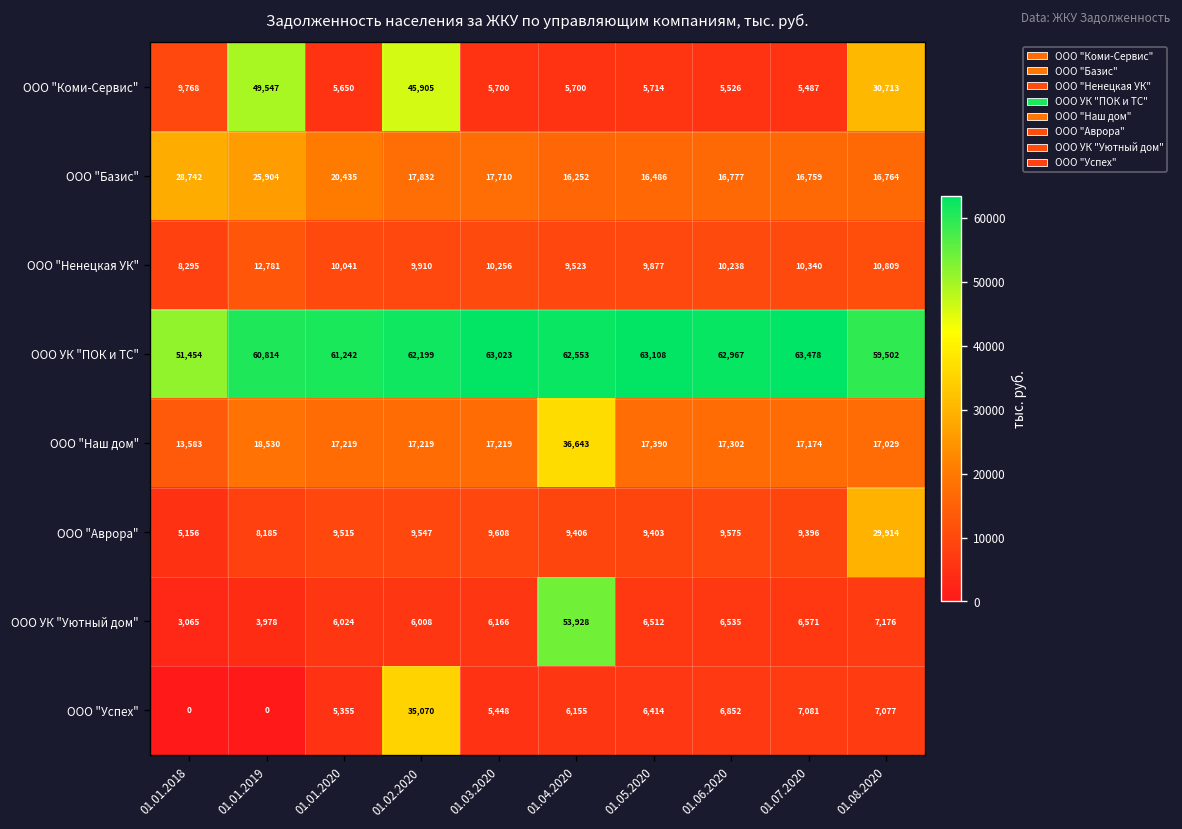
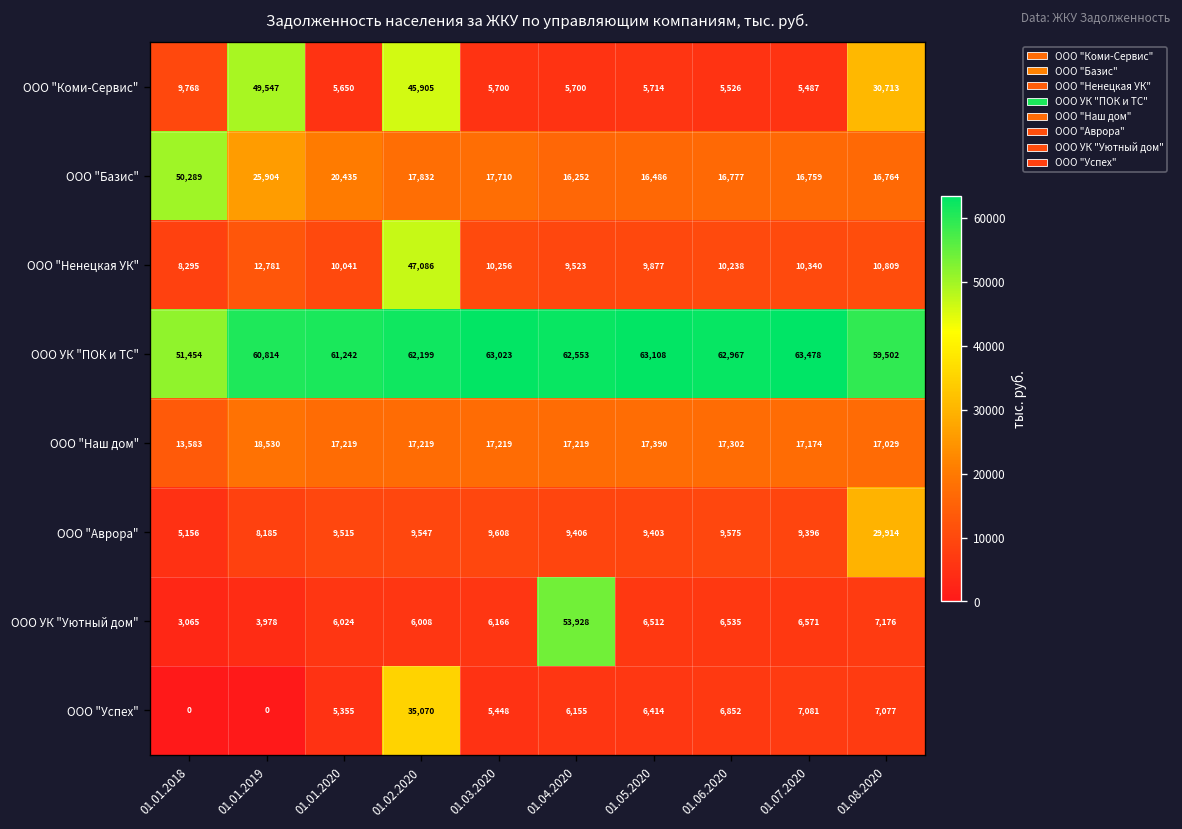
  {
    "ООО \"Коми-Сервис\"": {
      "01.01.2018": "9,768",
      "01.01.2019": "49,547",
      "01.01.2020": "5,650",
      "01.02.2020": "45,905",
      "01.03.2020": "5,700",
      "01.04.2020": "5,700",
      "01.05.2020": "5,714",
      "01.06.2020": "5,526",
      "01.07.2020": "5,487",
      "01.08.2020": "30,713"
    },
    "ООО \"Базис\"": {
-     "01.01.2018": "28,742",
+     "01.01.2018": "50,289",
      "01.01.2019": "25,904",
      "01.01.2020": "20,435",
      "01.02.2020": "17,832",
      "01.03.2020": "17,710",
      "01.04.2020": "16,252",
      "01.05.2020": "16,486",
      "01.06.2020": "16,777",
      "01.07.2020": "16,759",
      "01.08.2020": "16,764"
    },
    "ООО \"Ненецкая УК\"": {
      "01.01.2018": "8,295",
      "01.01.2019": "12,781",
      "01.01.2020": "10,041",
-     "01.02.2020": "9,910",
+     "01.02.2020": "47,086",
      "01.03.2020": "10,256",
      "01.04.2020": "9,523",
      "01.05.2020": "9,877",
      "01.06.2020": "10,238",
      "01.07.2020": "10,340",
      "01.08.2020": "10,809"
    },
    "ООО УК \"ПОК и ТС\"": {
      "01.01.2018": "51,454",
      "01.01.2019": "60,814",
      "01.01.2020": "61,242",
      "01.02.2020": "62,199",
      "01.03.2020": "63,023",
      "01.04.2020": "62,553",
      "01.05.2020": "63,108",
      "01.06.2020": "62,967",
      "01.07.2020": "63,478",
      "01.08.2020": "59,502"
    },
    "ООО \"Наш дом\"": {
      "01.01.2018": "13,583",
      "01.01.2019": "18,530",
      "01.01.2020": "17,219",
      "01.02.2020": "17,219",
      "01.03.2020": "17,219",
-     "01.04.2020": "36,643",
+     "01.04.2020": "17,219",
      "01.05.2020": "17,390",
      "01.06.2020": "17,302",
      "01.07.2020": "17,174",
      "01.08.2020": "17,029"
    },
    "ООО \"Аврора\"": {
      "01.01.2018": "5,156",
      "01.01.2019": "8,185",
      "01.01.2020": "9,515",
      "01.02.2020": "9,547",
      "01.03.2020": "9,608",
      "01.04.2020": "9,406",
      "01.05.2020": "9,403",
      "01.06.2020": "9,575",
      "01.07.2020": "9,396",
      "01.08.2020": "29,914"
    },
    "ООО УК \"Уютный дом\"": {
      "01.01.2018": "3,065",
      "01.01.2019": "3,978",
      "01.01.2020": "6,024",
      "01.02.2020": "6,008",
      "01.03.2020": "6,166",
      "01.04.2020": "53,928",
      "01.05.2020": "6,512",
      "01.06.2020": "6,535",
      "01.07.2020": "6,571",
      "01.08.2020": "7,176"
    },
    "ООО \"Успех\"": {
      "01.01.2018": "0",
      "01.01.2019": "0",
      "01.01.2020": "5,355",
      "01.02.2020": "35,070",
      "01.03.2020": "5,448",
      "01.04.2020": "6,155",
      "01.05.2020": "6,414",
      "01.06.2020": "6,852",
      "01.07.2020": "7,081",
      "01.08.2020": "7,077"
    }
  }
